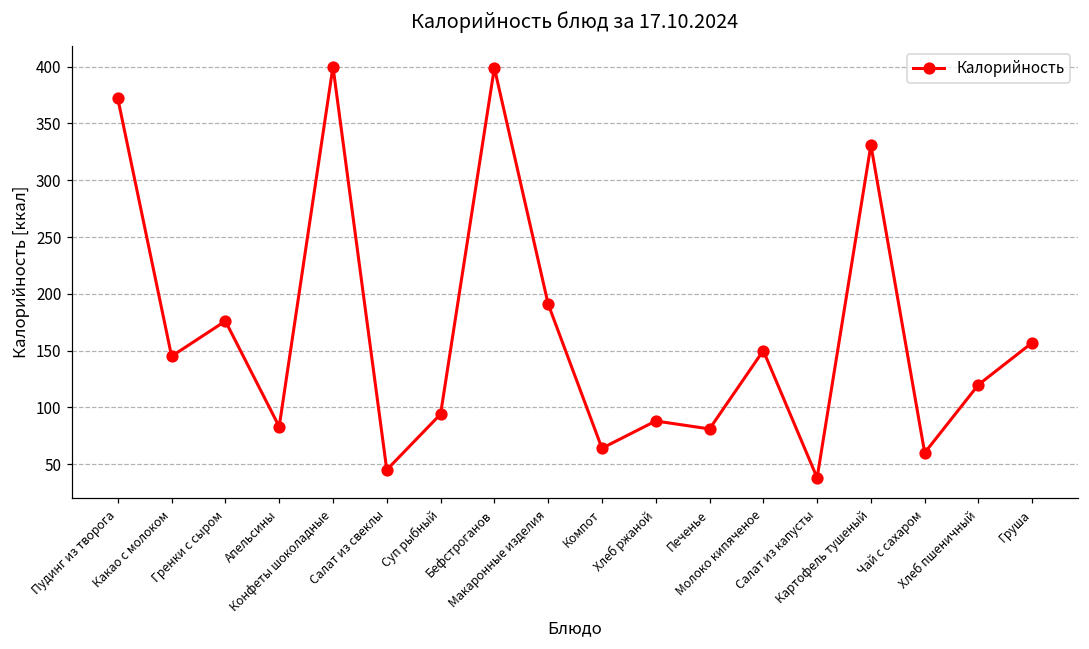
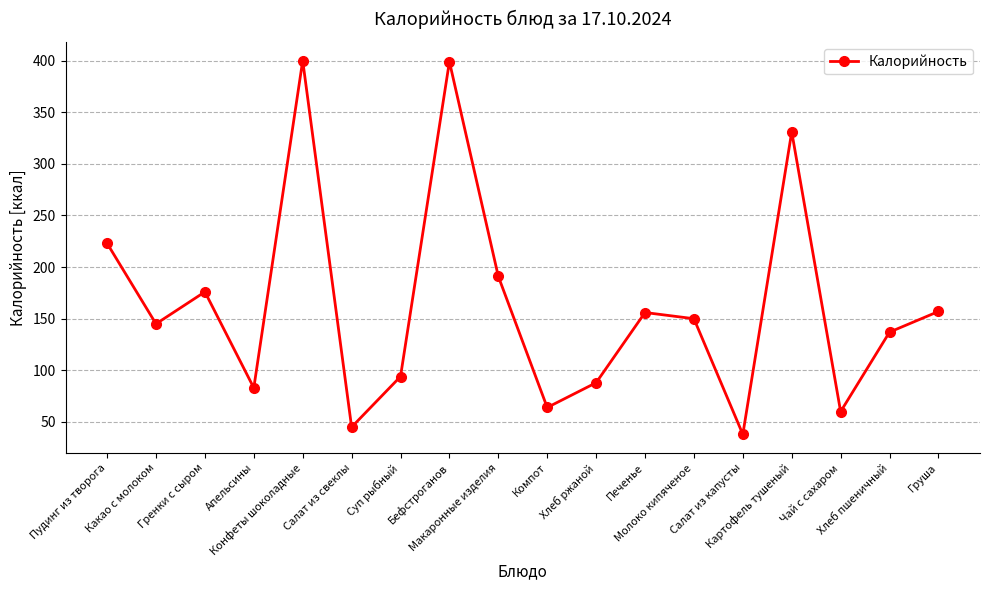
  {
-   "Пудинг из творога": 372,
+   "Пудинг из творога": 223,
    "Какао с молоком": 145,
    "Гренки с сыром": 176,
    "Апельсины": 83,
    "Конфеты шоколадные": 400,
    "Салат из свеклы": 45,
    "Суп рыбный": 94,
    "Бефстроганов": 399,
    "Макаронные изделия": 191,
    "Компот": 64,
    "Хлеб ржаной": 88,
-   "Печенье": 81,
+   "Печенье": 156,
    "Молоко кипяченое": 150,
    "Салат из капусты": 38,
    "Картофель тушеный": 331,
    "Чай с сахаром": 60,
-   "Хлеб пшеничный": 120,
+   "Хлеб пшеничный": 137,
    "Груша": 157
  }
